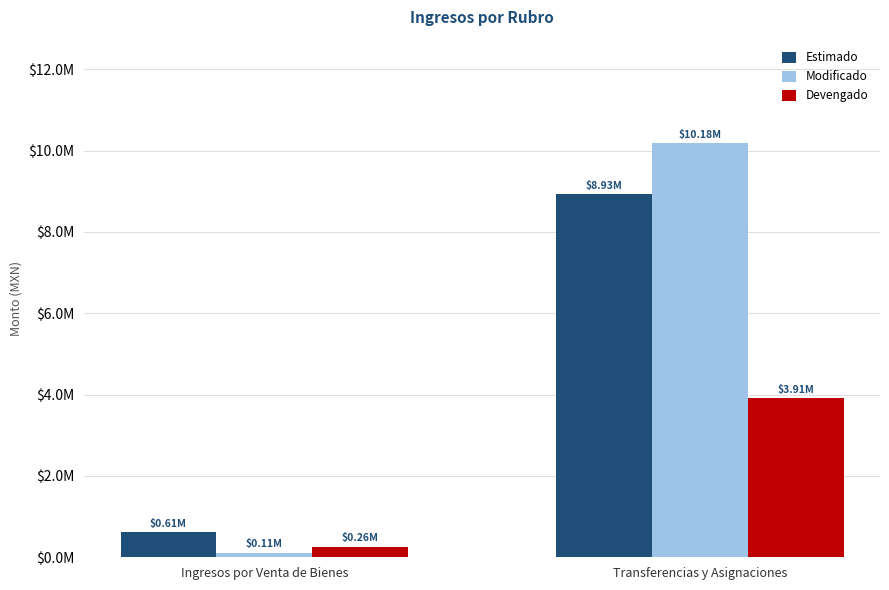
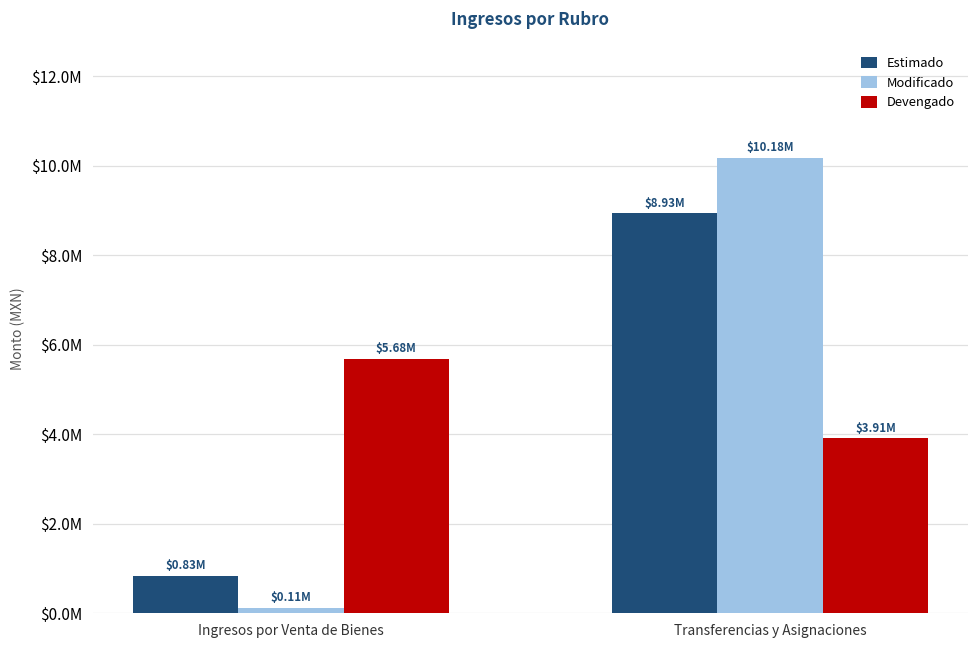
  {
    "Estimado": {
-     "Ingresos por Venta de Bienes": "$0.61M",
+     "Ingresos por Venta de Bienes": "$0.83M",
      "Transferencias y Asignaciones": "$8.93M"
    },
    "Modificado": {
      "Ingresos por Venta de Bienes": "$0.11M",
      "Transferencias y Asignaciones": "$10.18M"
    },
    "Devengado": {
-     "Ingresos por Venta de Bienes": "$0.26M",
+     "Ingresos por Venta de Bienes": "$5.68M",
      "Transferencias y Asignaciones": "$3.91M"
    }
  }
